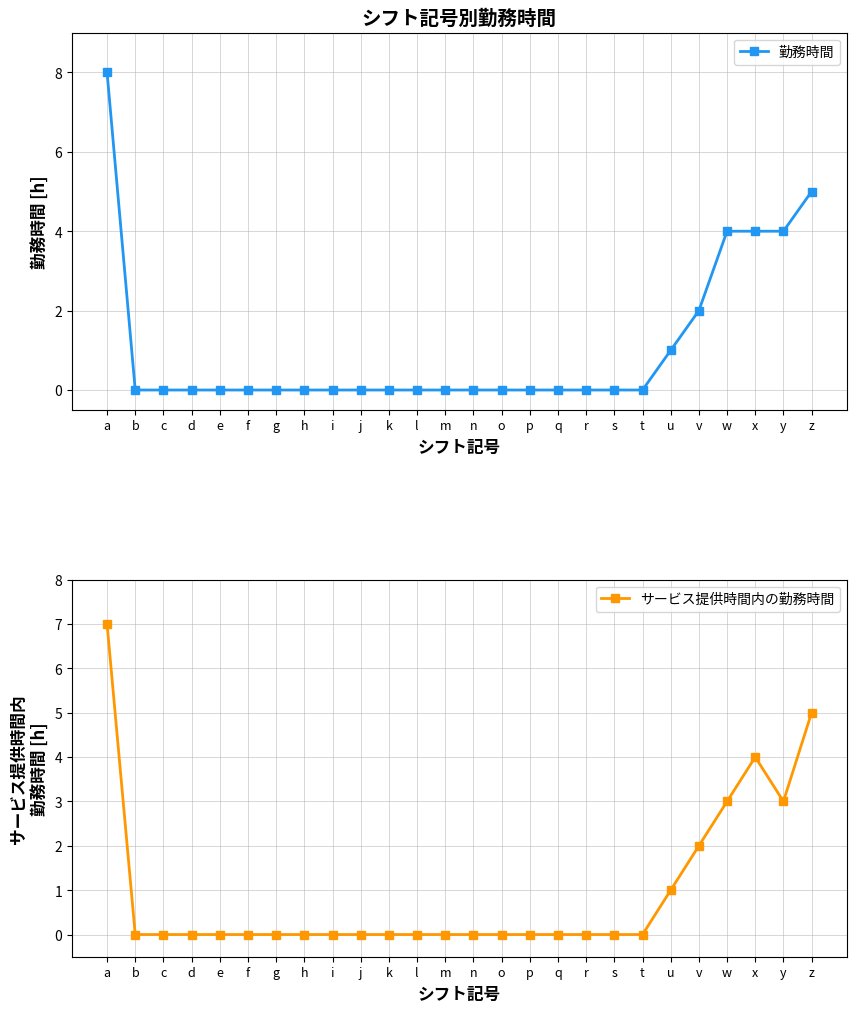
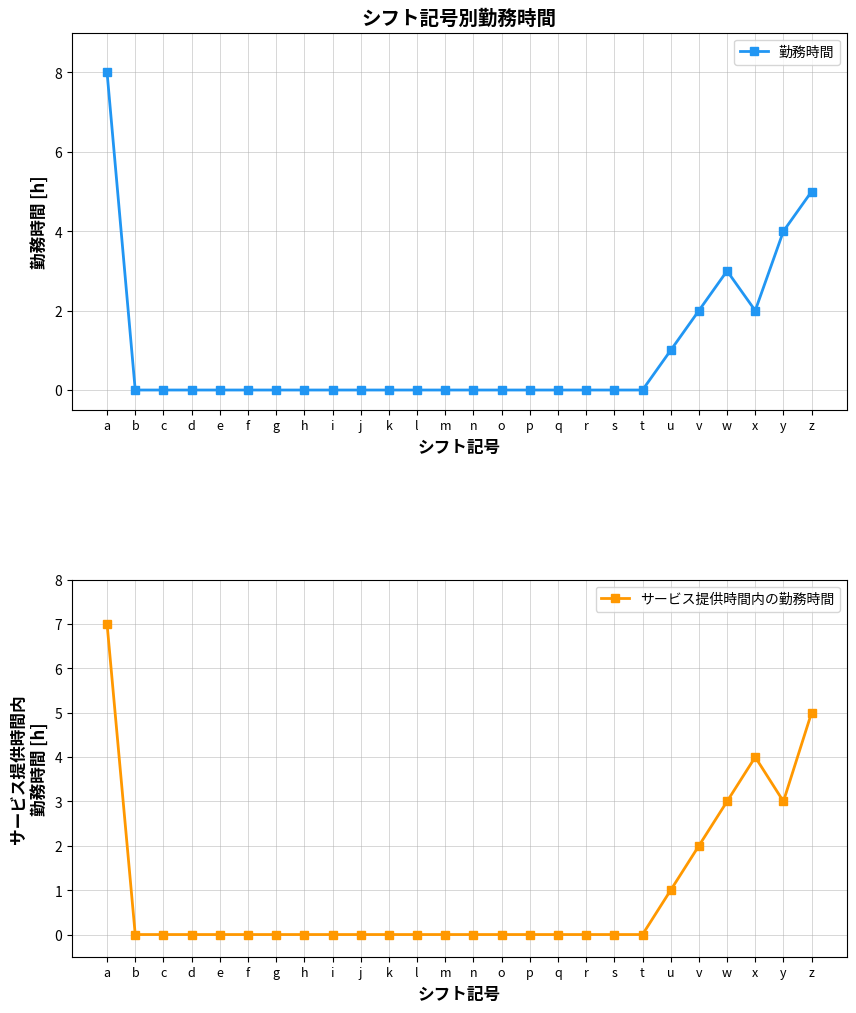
  {
    "シフト記号別勤務時間": {
      "a": 8,
      "b": 0,
      "c": 0,
      "d": 0,
      "e": 0,
      "f": 0,
      "g": 0,
      "h": 0,
      "i": 0,
      "j": 0,
      "k": 0,
      "l": 0,
      "m": 0,
      "n": 0,
      "o": 0,
      "p": 0,
      "q": 0,
      "r": 0,
      "s": 0,
      "t": 0,
      "u": 1,
      "v": 2,
-     "w": 4,
-     "x": 4,
+     "w": 3,
+     "x": 2,
      "y": 4,
      "z": 5
    }
  }
